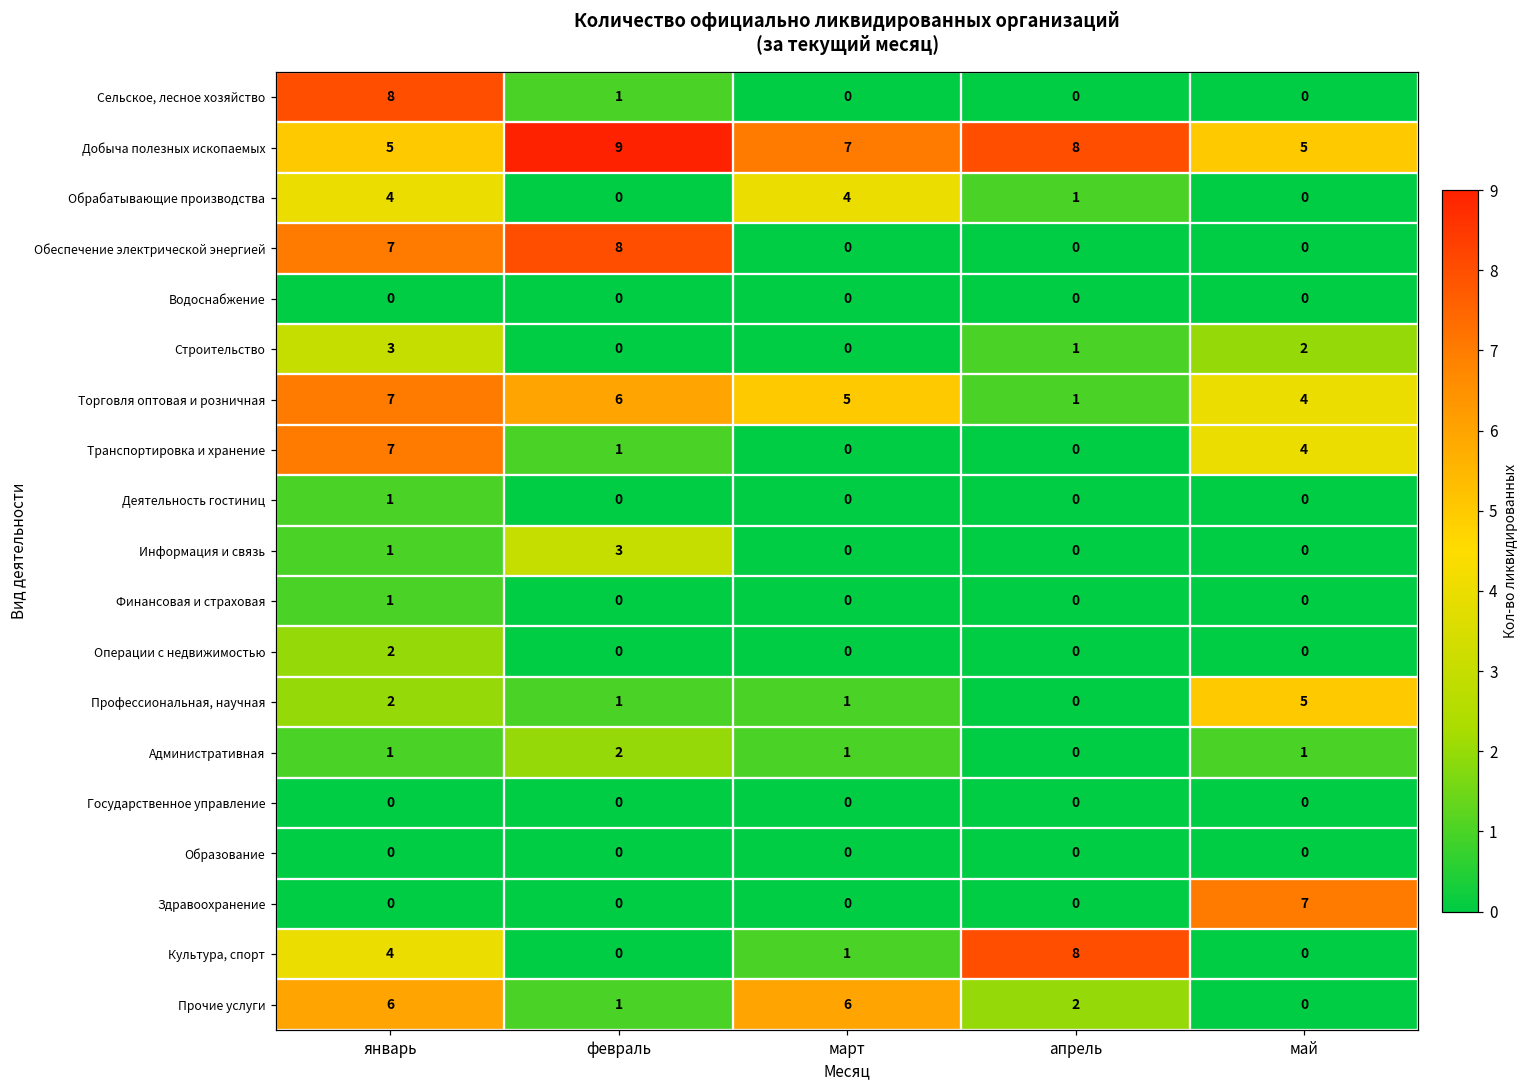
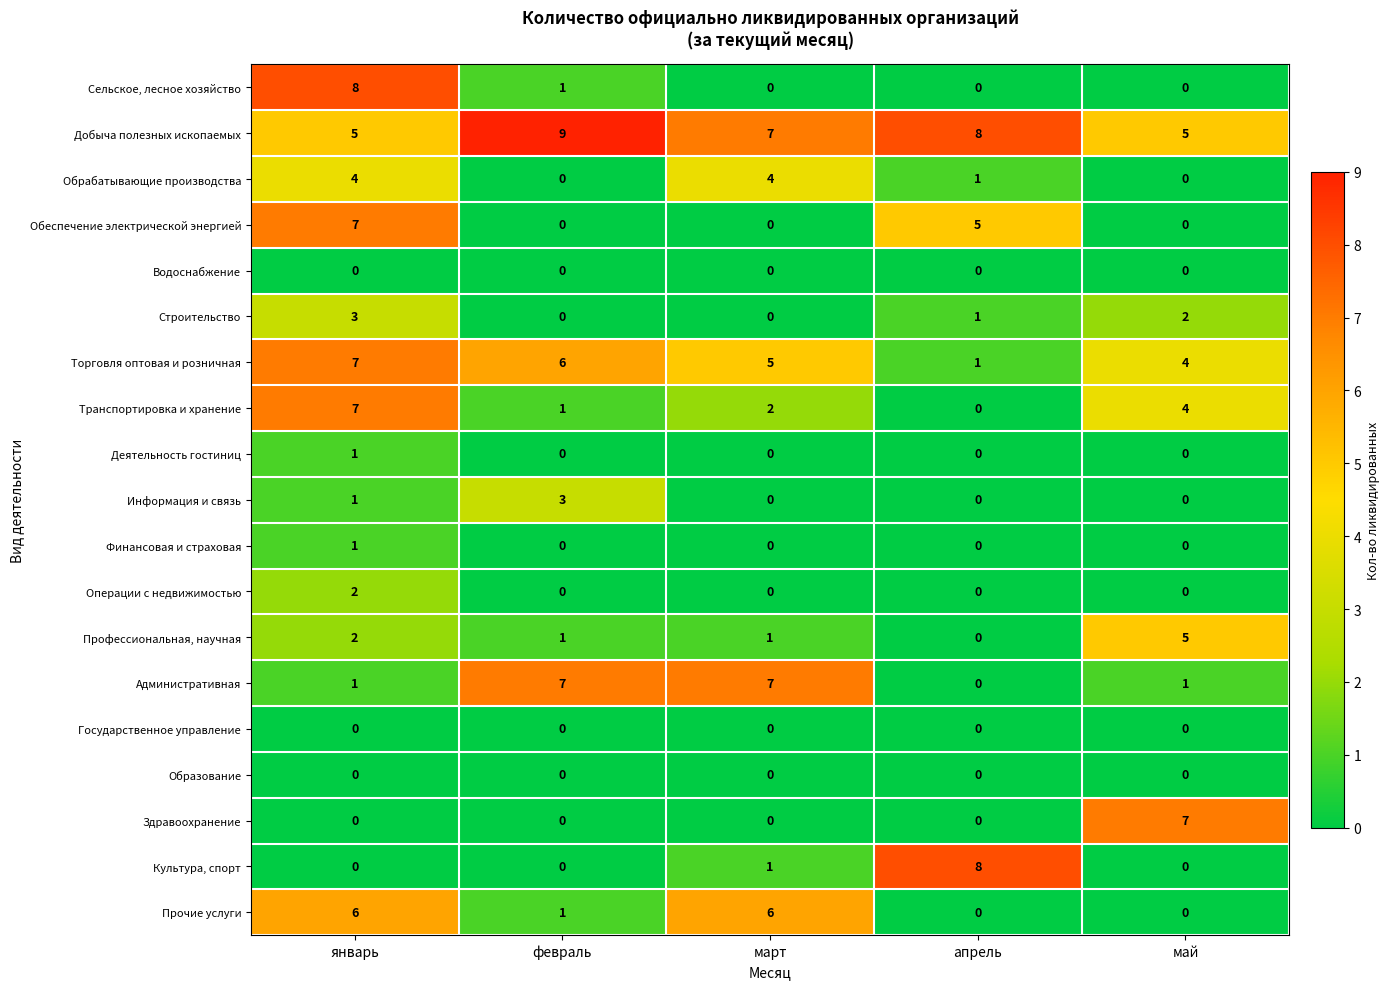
  {
    "Сельское, лесное хозяйство": {
      "январь": 8,
      "февраль": 1,
      "март": 0,
      "апрель": 0,
      "май": 0
    },
    "Добыча полезных ископаемых": {
      "январь": 5,
      "февраль": 9,
      "март": 7,
      "апрель": 8,
      "май": 5
    },
    "Обрабатывающие производства": {
      "январь": 4,
      "февраль": 0,
      "март": 4,
      "апрель": 1,
      "май": 0
    },
    "Обеспечение электрической энергией": {
      "январь": 7,
-     "февраль": 8,
+     "февраль": 0,
      "март": 0,
-     "апрель": 0,
+     "апрель": 5,
      "май": 0
    },
    "Водоснабжение": {
      "январь": 0,
      "февраль": 0,
      "март": 0,
      "апрель": 0,
      "май": 0
    },
    "Строительство": {
      "январь": 3,
      "февраль": 0,
      "март": 0,
      "апрель": 1,
      "май": 2
    },
    "Торговля оптовая и розничная": {
      "январь": 7,
      "февраль": 6,
      "март": 5,
      "апрель": 1,
      "май": 4
    },
    "Транспортировка и хранение": {
      "январь": 7,
      "февраль": 1,
-     "март": 0,
+     "март": 2,
      "апрель": 0,
      "май": 4
    },
    "Деятельность гостиниц": {
      "январь": 1,
      "февраль": 0,
      "март": 0,
      "апрель": 0,
      "май": 0
    },
    "Информация и связь": {
      "январь": 1,
      "февраль": 3,
      "март": 0,
      "апрель": 0,
      "май": 0
    },
    "Финансовая и страховая": {
      "январь": 1,
      "февраль": 0,
      "март": 0,
      "апрель": 0,
      "май": 0
    },
    "Операции с недвижимостью": {
      "январь": 2,
      "февраль": 0,
      "март": 0,
      "апрель": 0,
      "май": 0
    },
    "Профессиональная, научная": {
      "январь": 2,
      "февраль": 1,
      "март": 1,
      "апрель": 0,
      "май": 5
    },
    "Административная": {
      "январь": 1,
-     "февраль": 2,
-     "март": 1,
+     "февраль": 7,
+     "март": 7,
      "апрель": 0,
      "май": 1
    },
    "Государственное управление": {
      "январь": 0,
      "февраль": 0,
      "март": 0,
      "апрель": 0,
      "май": 0
    },
    "Образование": {
      "январь": 0,
      "февраль": 0,
      "март": 0,
      "апрель": 0,
      "май": 0
    },
    "Здравоохранение": {
      "январь": 0,
      "февраль": 0,
      "март": 0,
      "апрель": 0,
      "май": 7
    },
    "Культура, спорт": {
-     "январь": 4,
+     "январь": 0,
      "февраль": 0,
      "март": 1,
      "апрель": 8,
      "май": 0
    },
    "Прочие услуги": {
      "январь": 6,
      "февраль": 1,
      "март": 6,
-     "апрель": 2,
+     "апрель": 0,
      "май": 0
    }
  }
